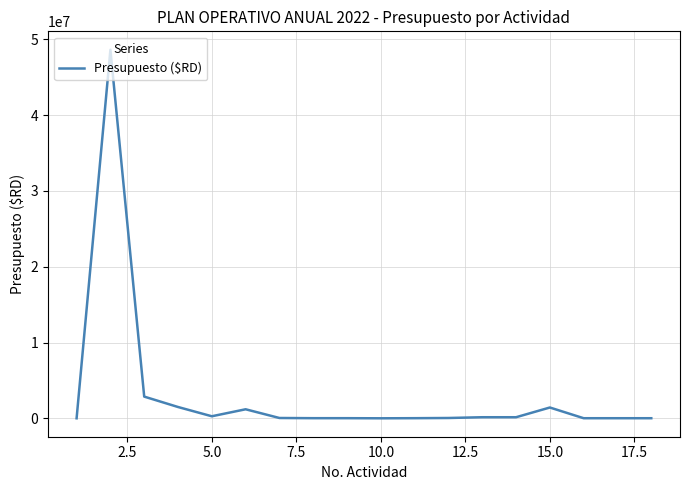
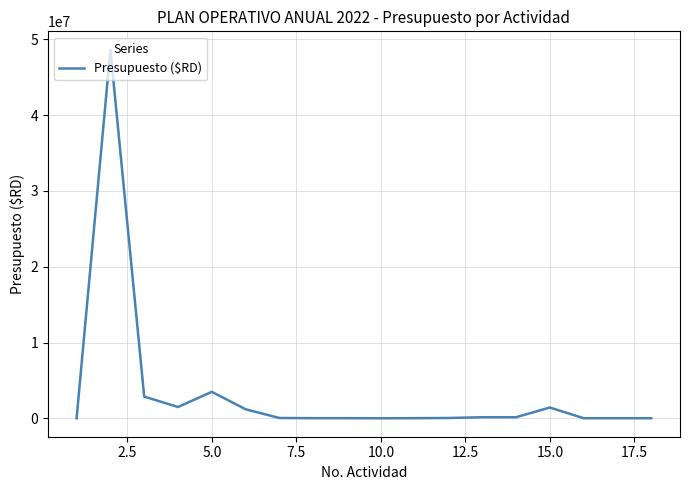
  {
-   "5.0": 0,
+   "5.0": 4000000,
    "10.0": 0,
    "15.0": 1000000
  }
